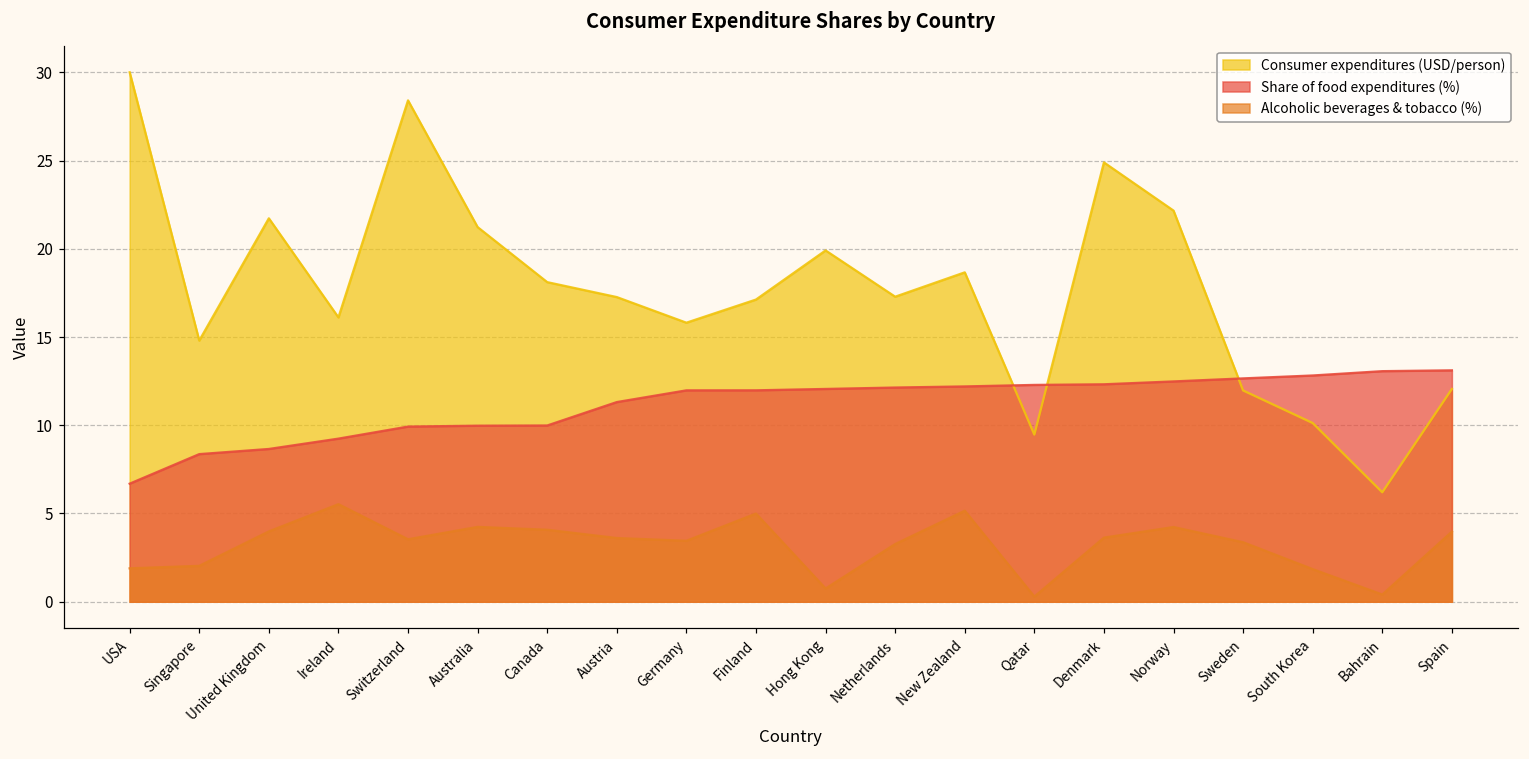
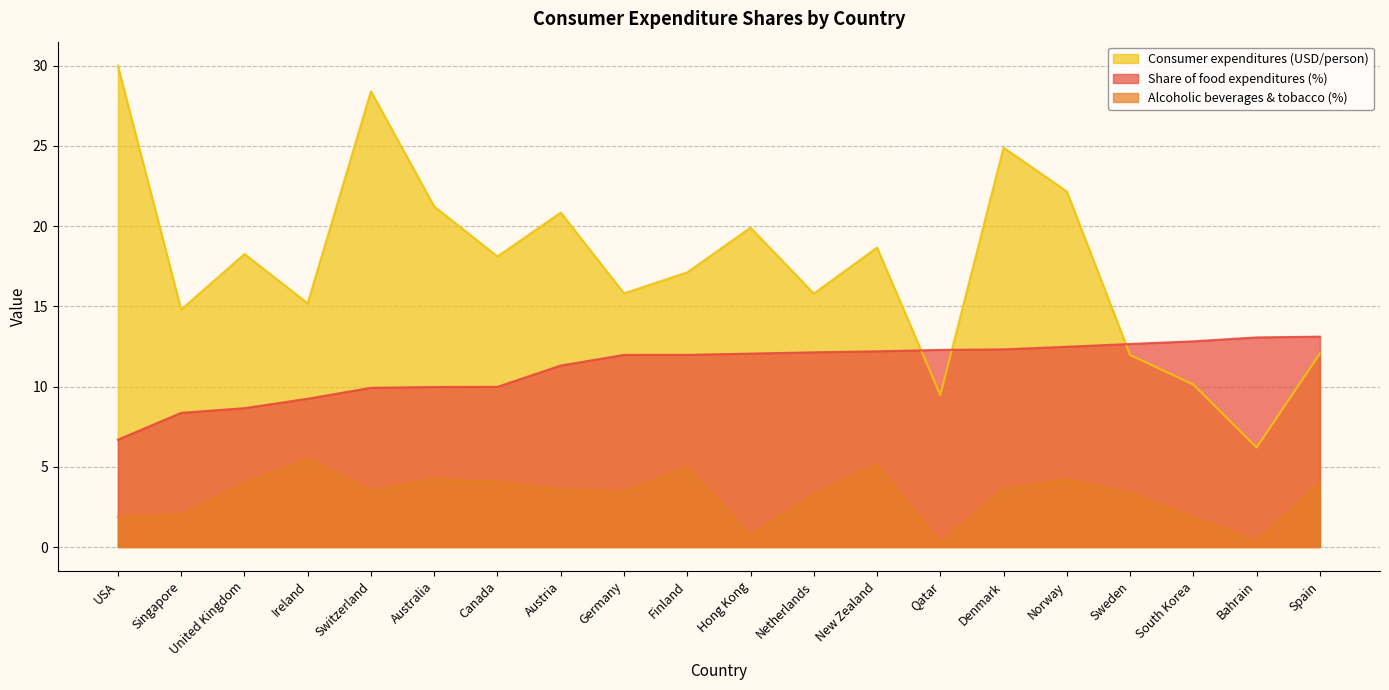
  {
    "Consumer expenditures (USD/person)": {
      "USA": 30.0,
      "Singapore": 14.8,
-     "United Kingdom": 21.7,
-     "Ireland": 16.1,
+     "United Kingdom": 18.3,
+     "Ireland": 15.2,
      "Switzerland": 28.4,
      "Australia": 21.2,
      "Canada": 18.1,
-     "Austria": 17.3,
+     "Austria": 20.8,
      "Germany": 15.8,
      "Finland": 17.1,
      "Hong Kong": 19.9,
-     "Netherlands": 17.3,
+     "Netherlands": 15.8,
      "New Zealand": 18.7,
      "Qatar": 9.5,
      "Denmark": 24.9,
      "Norway": 22.2,
      "Sweden": 12.0,
      "South Korea": 10.1,
      "Bahrain": 6.2,
      "Spain": 12.1
    }
  }
